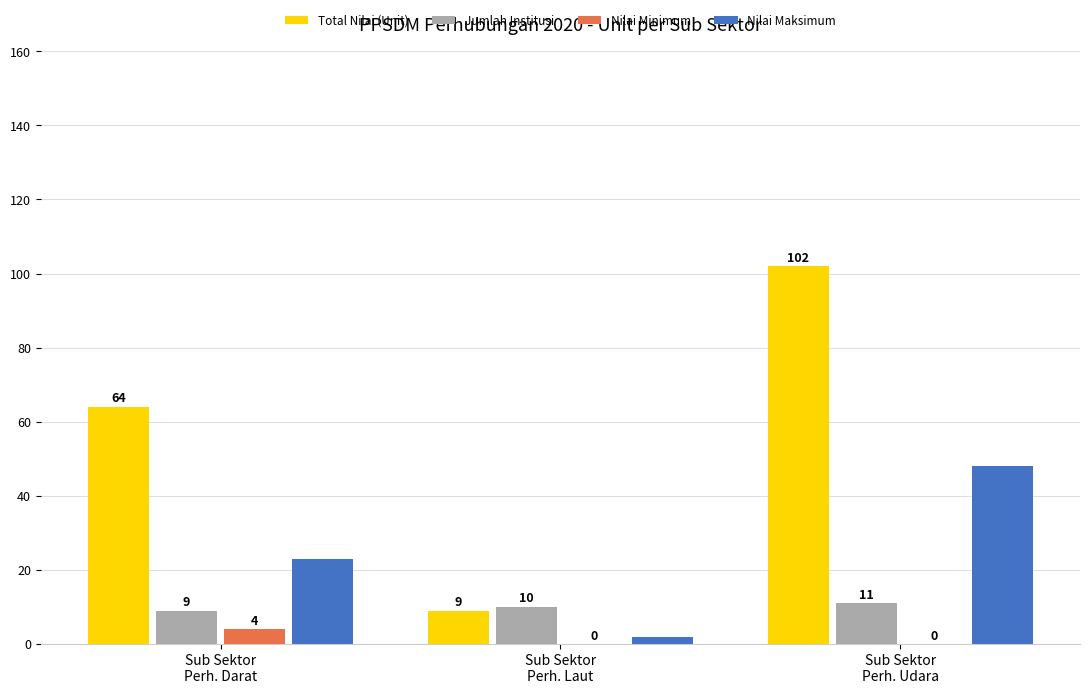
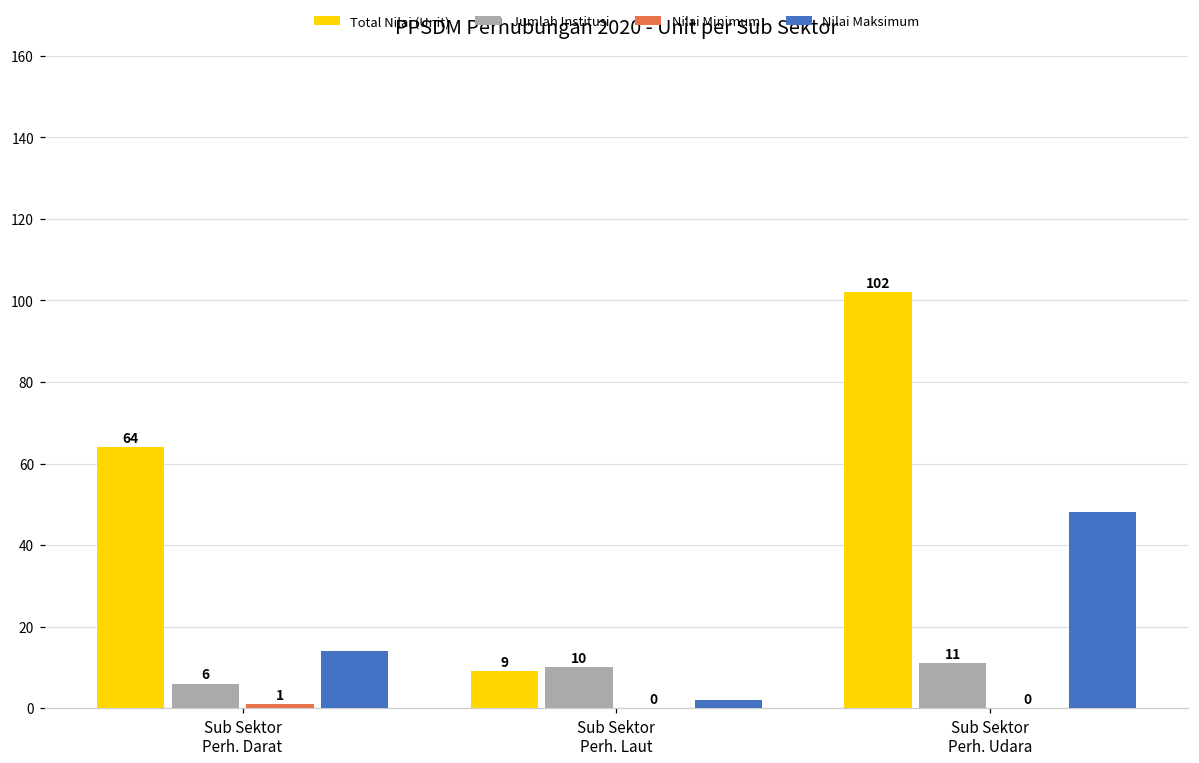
  {
    "Total Nilai (Unit)": {
      "Sub Sektor Perh. Darat": 64,
      "Sub Sektor Perh. Laut": 9,
      "Sub Sektor Perh. Udara": 102
    },
    "Jumlah Institusi": {
-     "Sub Sektor Perh. Darat": 9,
+     "Sub Sektor Perh. Darat": 6,
      "Sub Sektor Perh. Laut": 10,
      "Sub Sektor Perh. Udara": 11
    },
    "Nilai Minimum": {
-     "Sub Sektor Perh. Darat": 4,
+     "Sub Sektor Perh. Darat": 1,
      "Sub Sektor Perh. Laut": 0,
      "Sub Sektor Perh. Udara": 0
    },
    "Nilai Maksimum": {
-     "Sub Sektor Perh. Darat": 23,
+     "Sub Sektor Perh. Darat": 14,
      "Sub Sektor Perh. Laut": 2,
      "Sub Sektor Perh. Udara": 48
    }
  }
